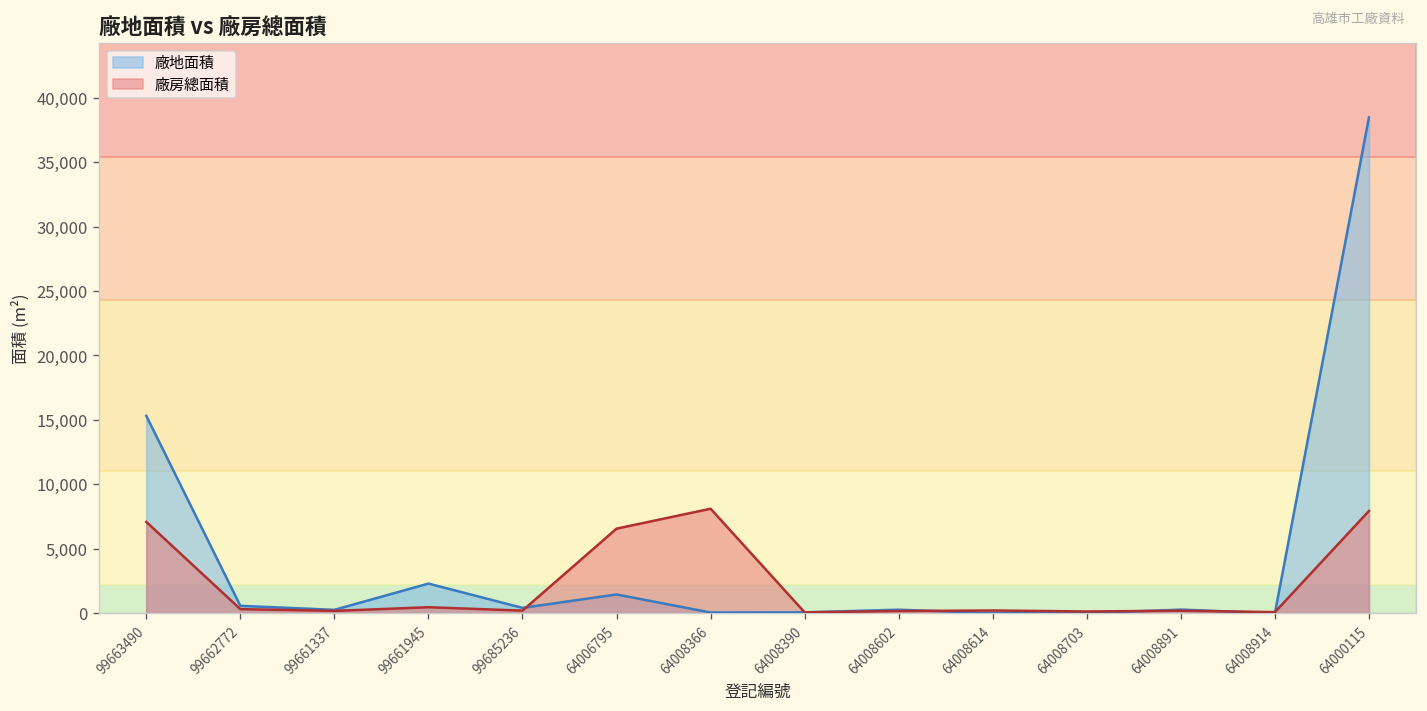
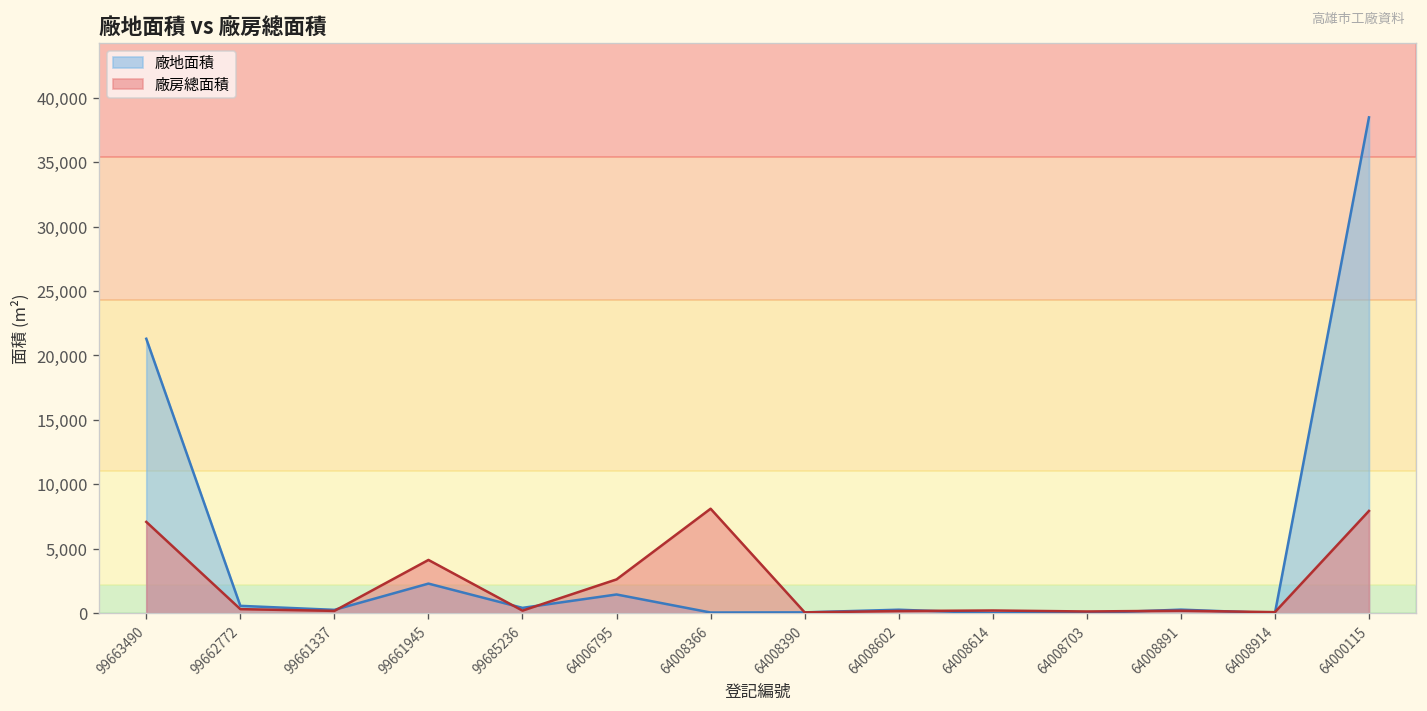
  {
    "廠地面積": {
-     "99663490": "15,300",
+     "99663490": "21,300",
      "99662772": "600",
      "99661945": "2,300",
      "64006795": "1,500",
      "64008366": "100",
      "64000115": "38,500"
    },
    "廠房總面積": {
      "99663490": "7,100",
      "99662772": "300",
-     "99661945": "500",
-     "64006795": "6,600",
+     "99661945": "4,100",
+     "64006795": "2,600",
      "64008366": "8,100",
      "64000115": "7,900"
    }
  }
